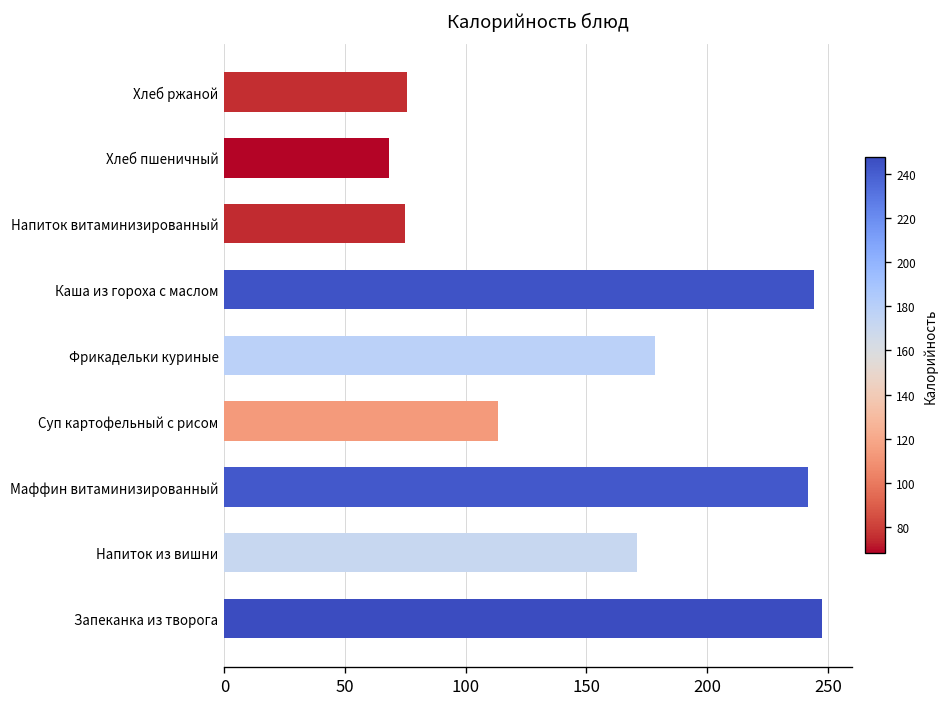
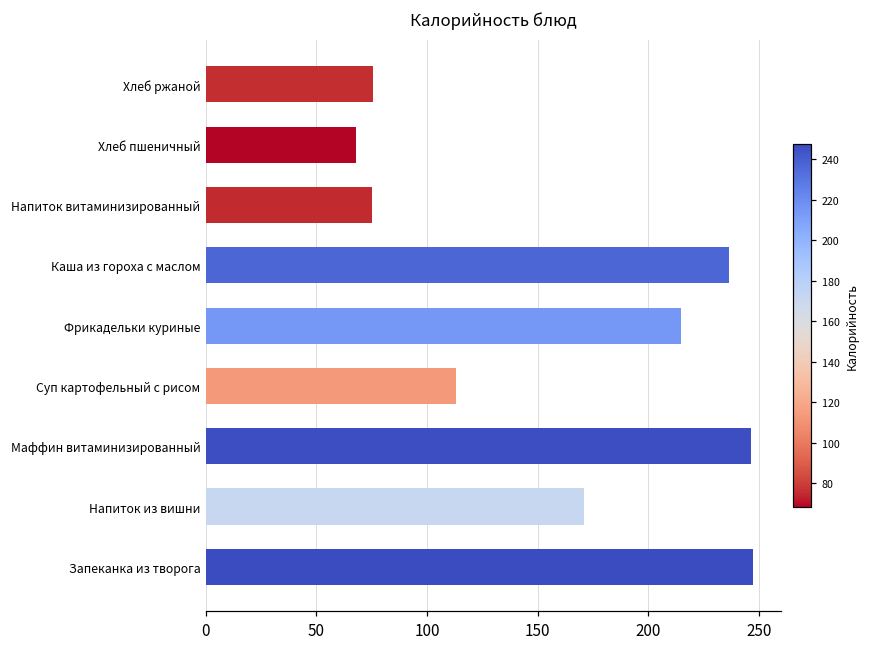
  {
    "Хлеб ржаной": 76,
    "Хлеб пшеничный": 68,
    "Напиток витаминизированный": 75,
-   "Каша из гороха с маслом": 244,
-   "Фрикадельки куриные": 179,
+   "Каша из гороха с маслом": 236,
+   "Фрикадельки куриные": 215,
    "Суп картофельный с рисом": 113,
-   "Маффин витаминизированный": 242,
+   "Маффин витаминизированный": 247,
    "Напиток из вишни": 171,
    "Запеканка из творога": 247
  }
